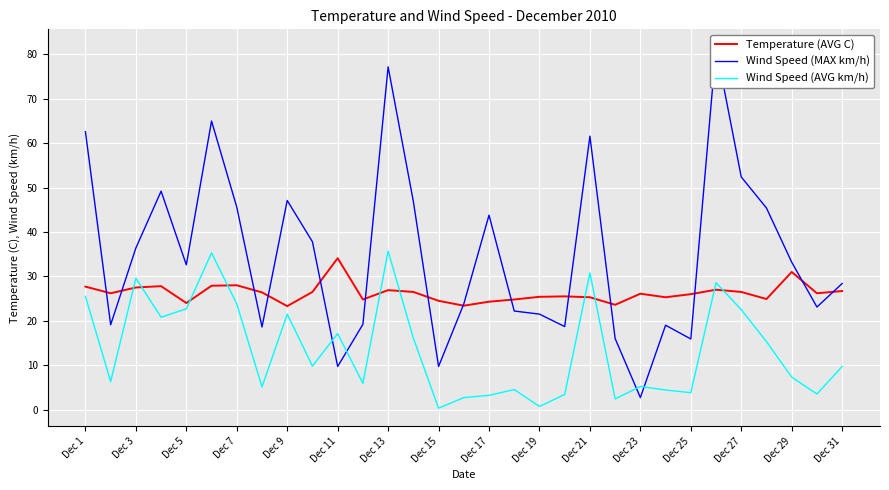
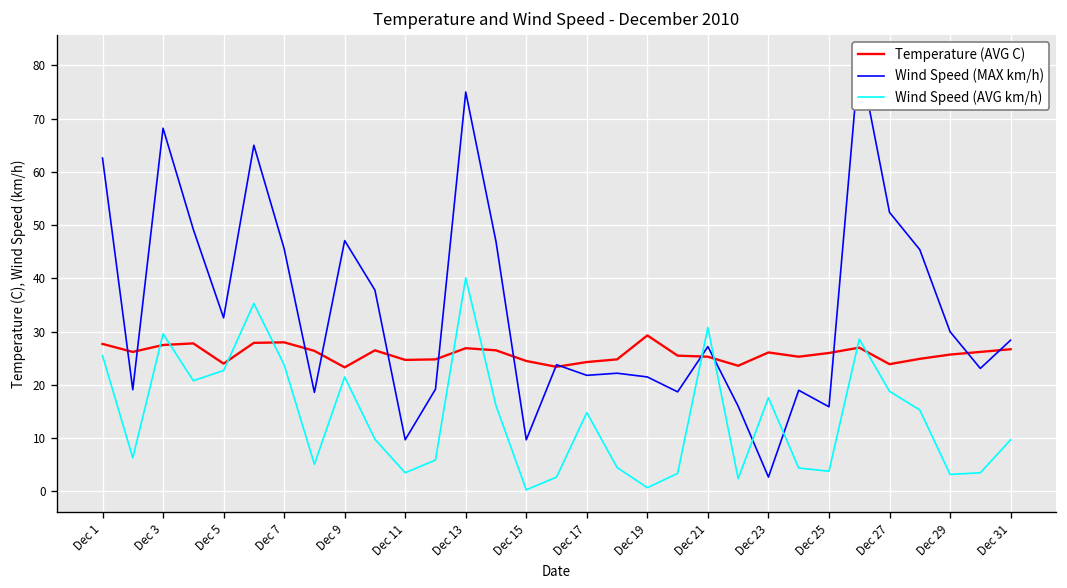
  {
    "Temperature (AVG C)": {
      "Dec 1": 28,
      "Dec 3": 28,
      "Dec 5": 24,
      "Dec 7": 28,
      "Dec 9": 23,
-     "Dec 11": 34,
+     "Dec 11": 25,
      "Dec 13": 27,
      "Dec 15": 25,
      "Dec 17": 24,
-     "Dec 19": 25,
+     "Dec 19": 29,
      "Dec 21": 25,
      "Dec 23": 26,
      "Dec 25": 26,
-     "Dec 27": 27,
-     "Dec 29": 31,
+     "Dec 27": 24,
+     "Dec 29": 26,
      "Dec 31": 27
    },
    "Wind Speed (MAX km/h)": {
      "Dec 1": 63,
-     "Dec 3": 36,
+     "Dec 3": 68,
      "Dec 5": 33,
      "Dec 7": 46,
      "Dec 9": 47,
      "Dec 11": 10,
-     "Dec 13": 77,
+     "Dec 13": 75,
      "Dec 15": 10,
-     "Dec 17": 44,
+     "Dec 17": 22,
      "Dec 19": 22,
-     "Dec 21": 62,
+     "Dec 21": 27,
      "Dec 23": 3,
      "Dec 25": 16,
      "Dec 27": 52,
-     "Dec 29": 33,
+     "Dec 29": 30,
      "Dec 31": 28
    },
    "Wind Speed (AVG km/h)": {
      "Dec 1": 26,
      "Dec 3": 30,
      "Dec 5": 23,
      "Dec 7": 24,
      "Dec 9": 22,
-     "Dec 11": 17,
-     "Dec 13": 36,
+     "Dec 11": 4,
+     "Dec 13": 40,
      "Dec 15": 0,
-     "Dec 17": 3,
+     "Dec 17": 15,
      "Dec 19": 1,
      "Dec 21": 31,
-     "Dec 23": 5,
+     "Dec 23": 18,
      "Dec 25": 4,
-     "Dec 27": 23,
-     "Dec 29": 7,
+     "Dec 27": 19,
+     "Dec 29": 3,
      "Dec 31": 10
    }
  }
